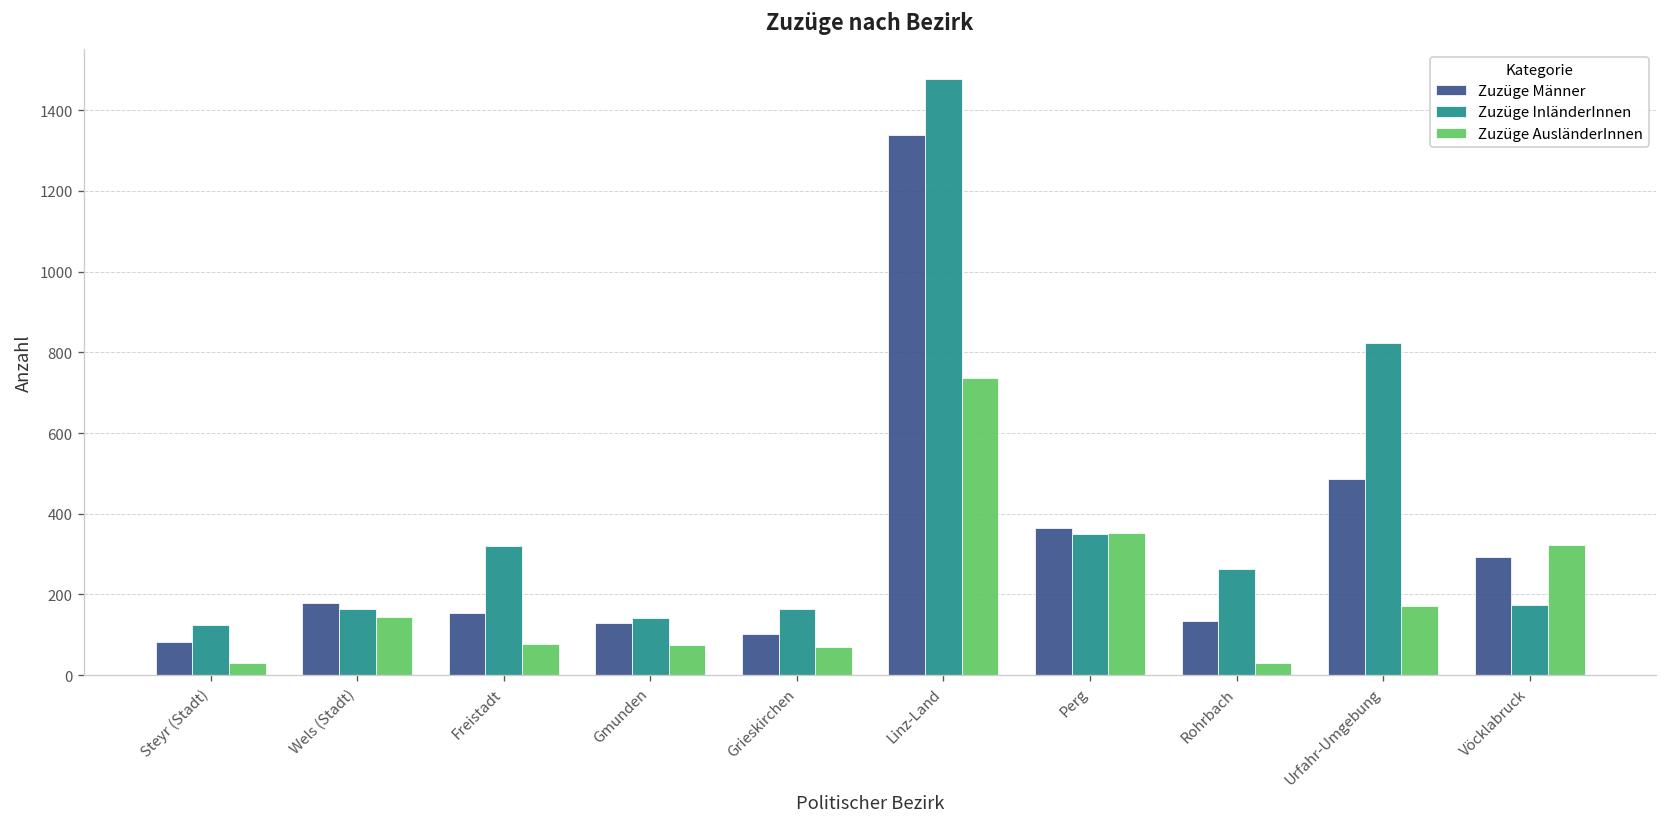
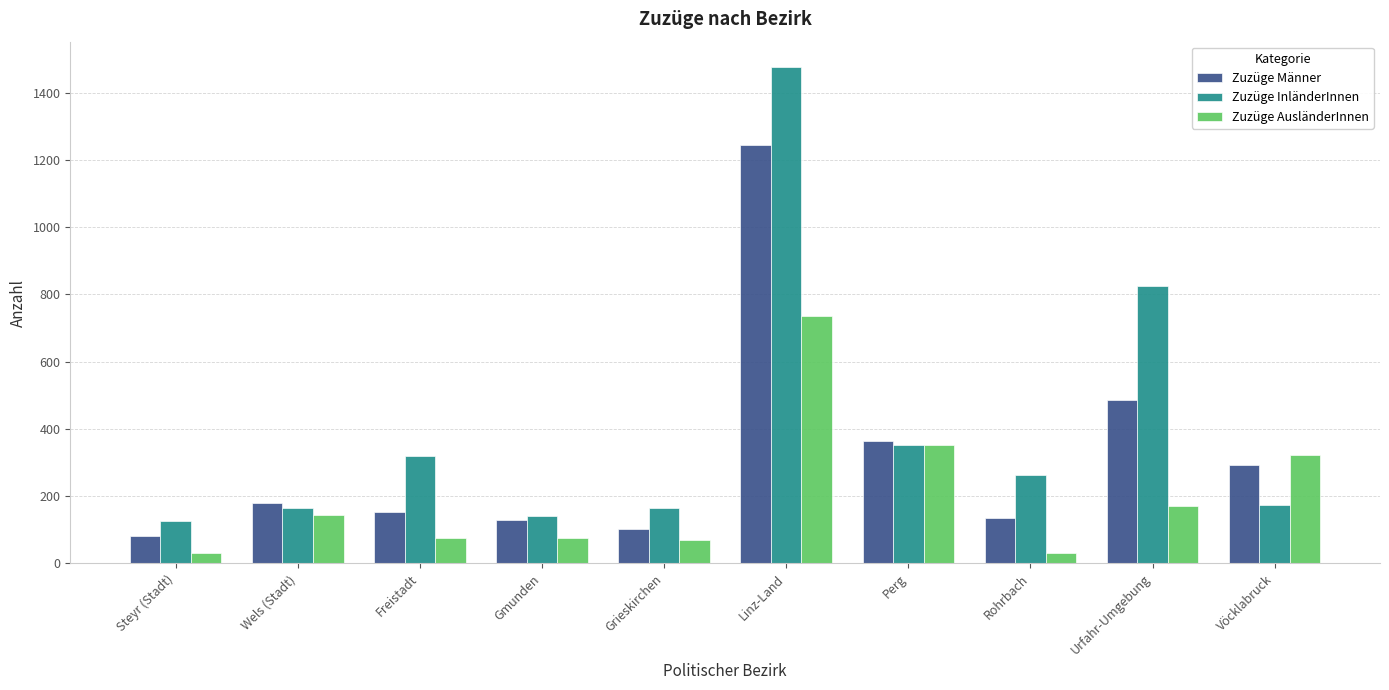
  {
    "Zuzüge Männer": {
      "Steyr (Stadt)": 80,
      "Wels (Stadt)": 180,
      "Freistadt": 150,
      "Gmunden": 130,
      "Grieskirchen": 100,
-     "Linz-Land": 1340,
+     "Linz-Land": 1240,
      "Perg": 370,
      "Rohrbach": 130,
      "Urfahr-Umgebung": 490,
      "Vöcklabruck": 290
    },
    "Zuzüge InländerInnen": {
      "Steyr (Stadt)": 130,
      "Wels (Stadt)": 160,
      "Freistadt": 320,
      "Gmunden": 140,
      "Grieskirchen": 160,
      "Linz-Land": 1480,
      "Perg": 350,
      "Rohrbach": 260,
      "Urfahr-Umgebung": 820,
      "Vöcklabruck": 170
    },
    "Zuzüge AusländerInnen": {
      "Steyr (Stadt)": 30,
      "Wels (Stadt)": 140,
      "Freistadt": 80,
      "Gmunden": 80,
      "Grieskirchen": 70,
      "Linz-Land": 740,
      "Perg": 350,
      "Rohrbach": 30,
      "Urfahr-Umgebung": 170,
      "Vöcklabruck": 320
    }
  }
